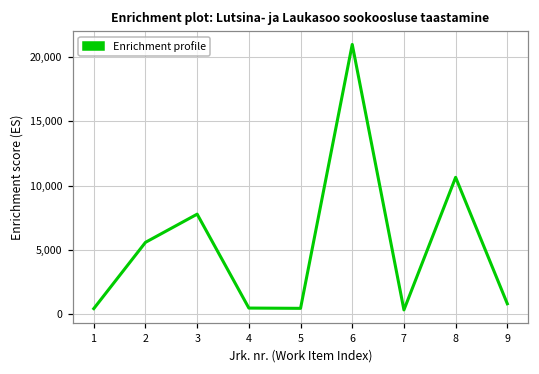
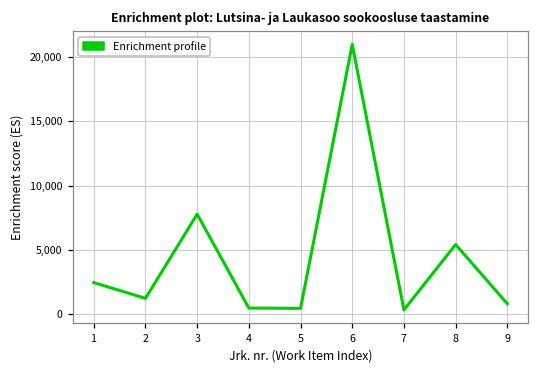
  {
-   "1": "400",
-   "2": "5,600",
+   "1": "2,400",
+   "2": "1,200",
    "3": "7,800",
    "4": "400",
    "5": "400",
    "6": "21,000",
    "7": "300",
-   "8": "10,600",
+   "8": "5,400",
    "9": "800"
  }
